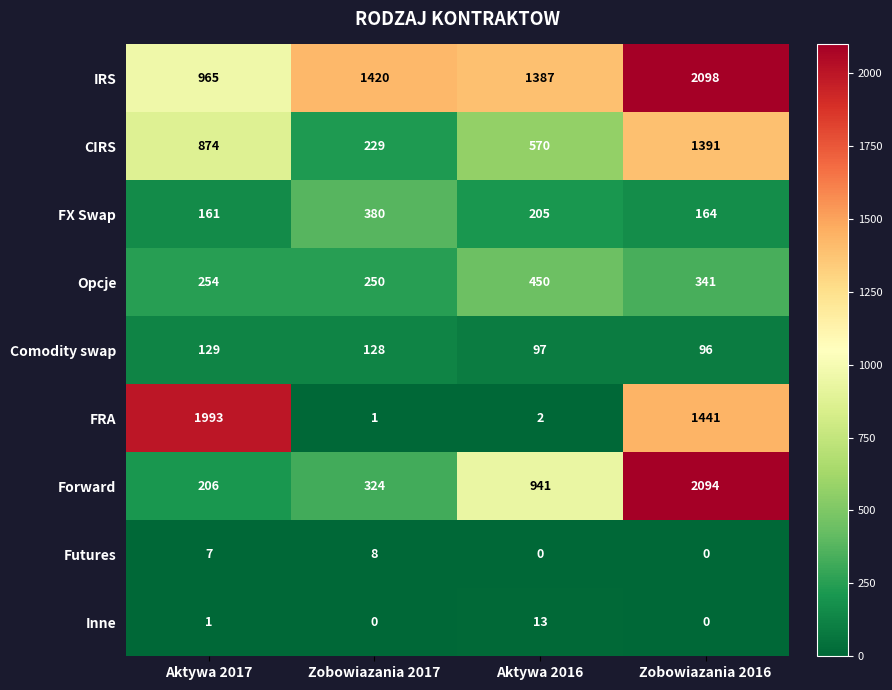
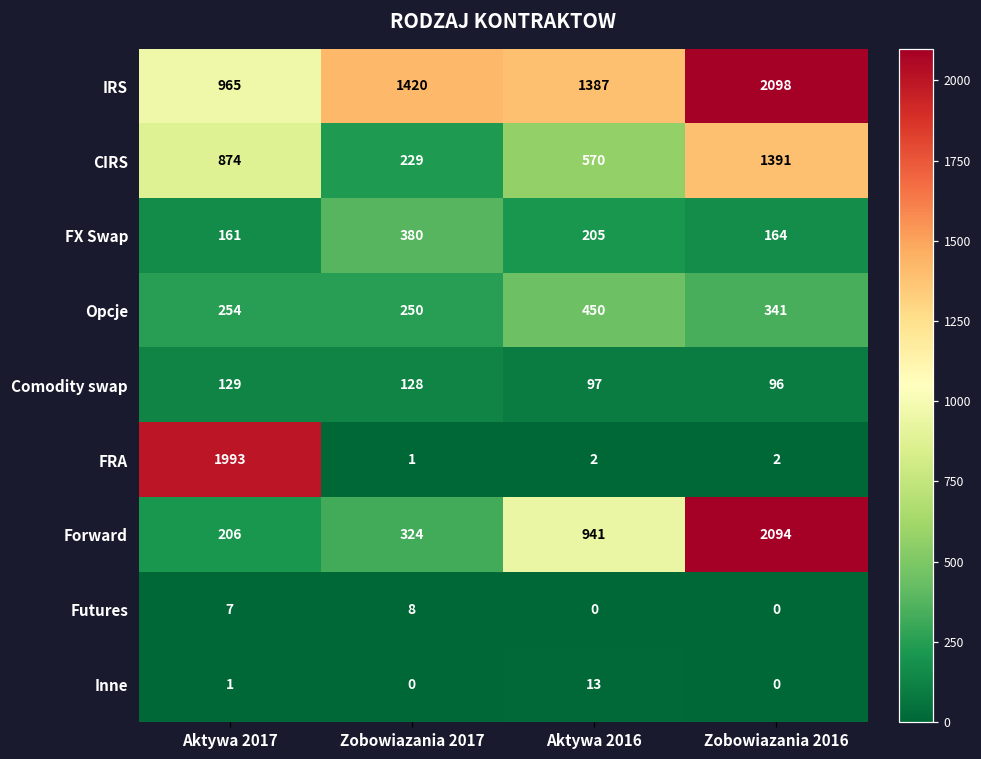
  {
    "IRS": {
      "Aktywa 2017": 965,
      "Zobowiazania 2017": 1420,
      "Aktywa 2016": 1387,
      "Zobowiazania 2016": 2098
    },
    "CIRS": {
      "Aktywa 2017": 874,
      "Zobowiazania 2017": 229,
      "Aktywa 2016": 570,
      "Zobowiazania 2016": 1391
    },
    "FX Swap": {
      "Aktywa 2017": 161,
      "Zobowiazania 2017": 380,
      "Aktywa 2016": 205,
      "Zobowiazania 2016": 164
    },
    "Opcje": {
      "Aktywa 2017": 254,
      "Zobowiazania 2017": 250,
      "Aktywa 2016": 450,
      "Zobowiazania 2016": 341
    },
    "Comodity swap": {
      "Aktywa 2017": 129,
      "Zobowiazania 2017": 128,
      "Aktywa 2016": 97,
      "Zobowiazania 2016": 96
    },
    "FRA": {
      "Aktywa 2017": 1993,
      "Zobowiazania 2017": 1,
      "Aktywa 2016": 2,
-     "Zobowiazania 2016": 1441
+     "Zobowiazania 2016": 2
    },
    "Forward": {
      "Aktywa 2017": 206,
      "Zobowiazania 2017": 324,
      "Aktywa 2016": 941,
      "Zobowiazania 2016": 2094
    },
    "Futures": {
      "Aktywa 2017": 7,
      "Zobowiazania 2017": 8,
      "Aktywa 2016": 0,
      "Zobowiazania 2016": 0
    },
    "Inne": {
      "Aktywa 2017": 1,
      "Zobowiazania 2017": 0,
      "Aktywa 2016": 13,
      "Zobowiazania 2016": 0
    }
  }
